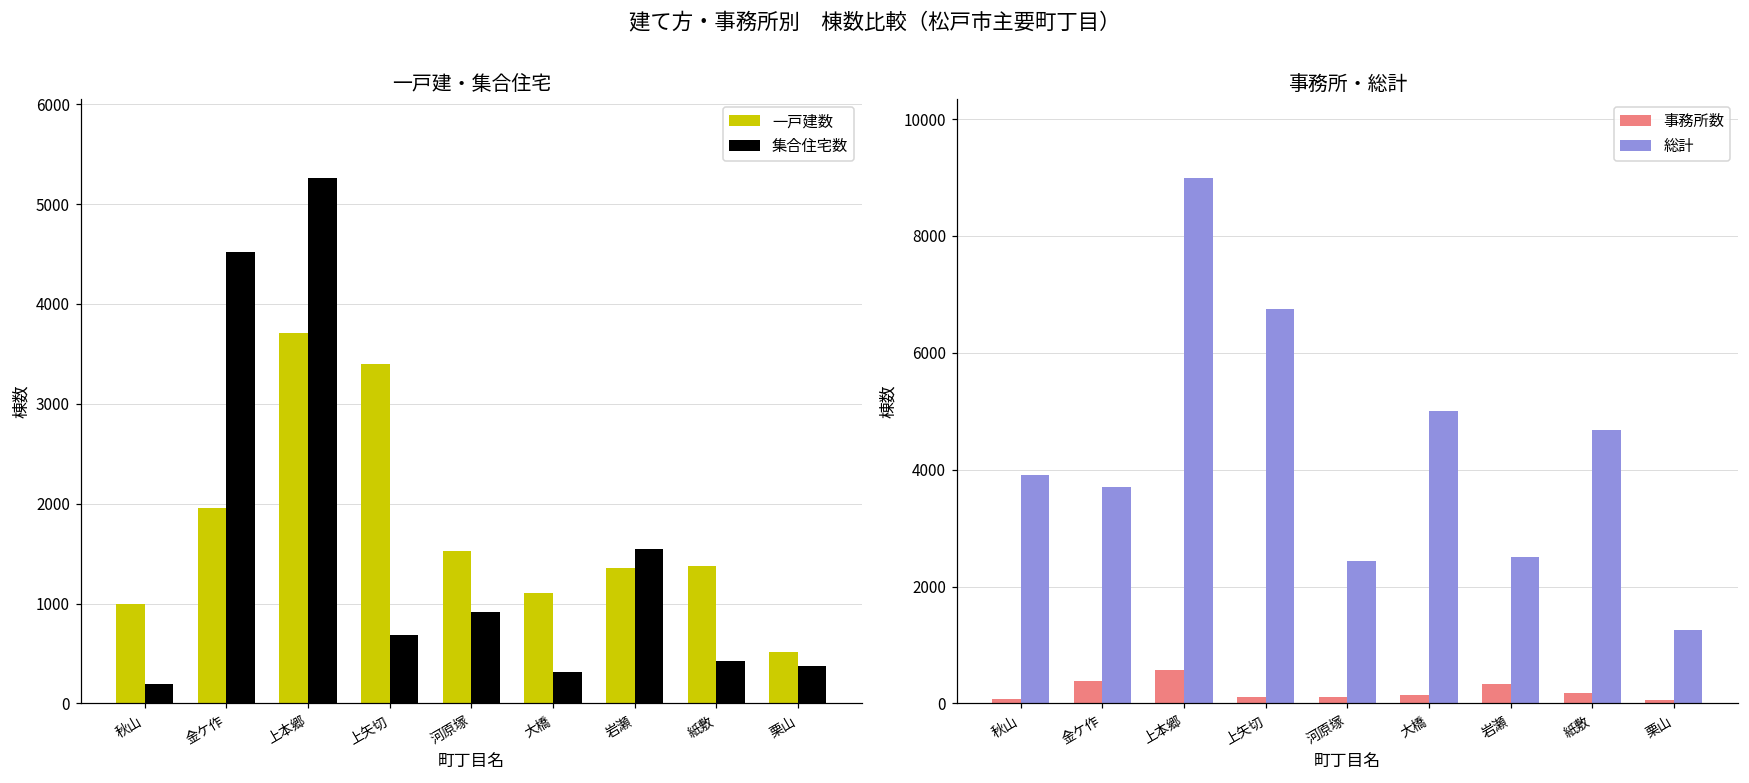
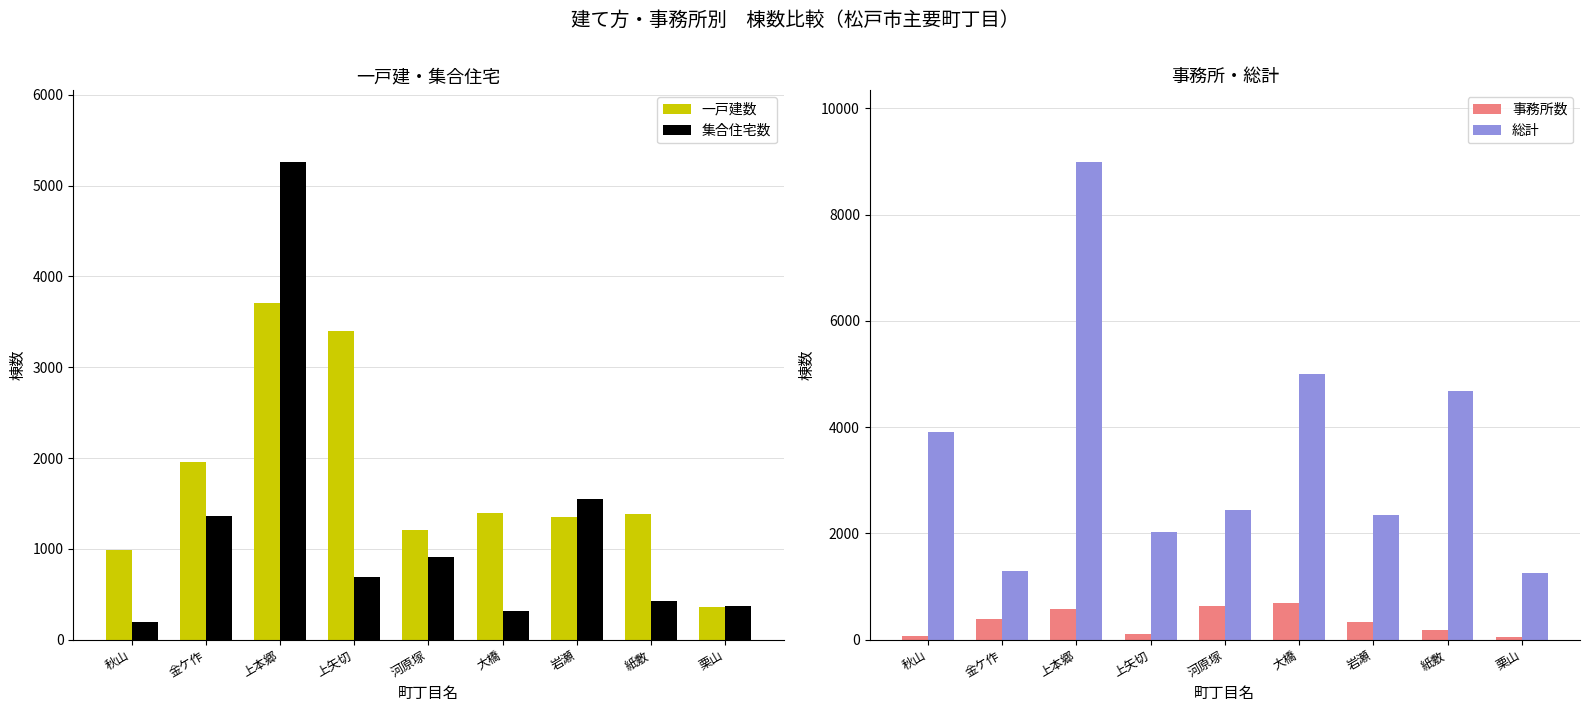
  {
    "一戸建・集合住宅": {
      "一戸建数": {
        "秋山": 1000,
        "金ケ作": 2000,
        "上本郷": 3700,
        "上矢切": 3400,
-       "河原塚": 1500,
-       "大橋": 1100,
+       "河原塚": 1200,
+       "大橋": 1400,
        "岩瀬": 1400,
        "紙敷": 1400,
-       "栗山": 500
+       "栗山": 400
      },
      "集合住宅数": {
        "秋山": 200,
-       "金ケ作": 4500,
+       "金ケ作": 1400,
        "上本郷": 5300,
        "上矢切": 700,
        "河原塚": 900,
        "大橋": 300,
        "岩瀬": 1500,
        "紙敷": 400,
        "栗山": 400
      }
    },
    "事務所・総計": {
      "事務所数": {
        "秋山": 100,
        "金ケ作": 400,
        "上本郷": 600,
        "上矢切": 100,
-       "河原塚": 100,
-       "大橋": 100,
+       "河原塚": 600,
+       "大橋": 700,
        "岩瀬": 300,
        "紙敷": 200,
        "栗山": 100
      },
      "総計": {
        "秋山": 3900,
-       "金ケ作": 3700,
+       "金ケ作": 1300,
        "上本郷": 9000,
-       "上矢切": 6800,
+       "上矢切": 2000,
        "河原塚": 2400,
        "大橋": 5000,
-       "岩瀬": 2500,
+       "岩瀬": 2300,
        "紙敷": 4700,
        "栗山": 1300
      }
    }
  }
